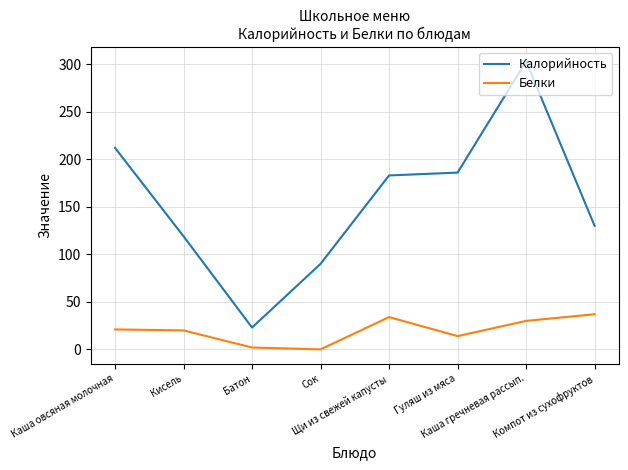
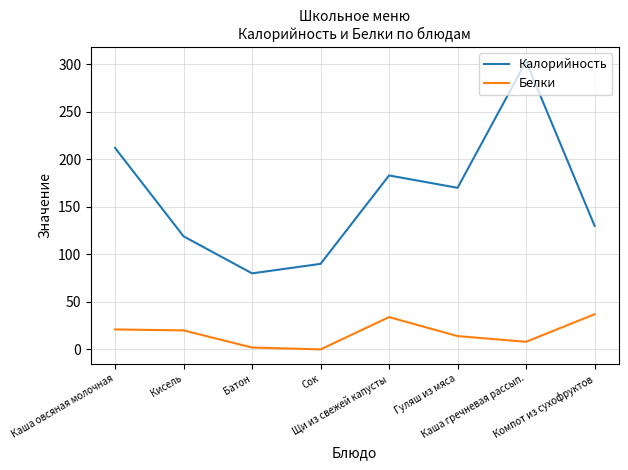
  {
    "Калорийность": {
      "Каша овсяная молочная": 210,
      "Кисель": 120,
-     "Батон": 20,
+     "Батон": 80,
      "Сок": 90,
      "Щи из свежей капусты": 180,
-     "Гуляш из мяса": 190,
+     "Гуляш из мяса": 170,
      "Компот из сухофруктов": 130
    },
    "Белки": {
      "Каша овсяная молочная": 20,
      "Кисель": 20,
      "Батон": 0,
      "Сок": 0,
      "Щи из свежей капусты": 30,
      "Гуляш из мяса": 10,
-     "Каша гречневая рассып.": 30,
+     "Каша гречневая рассып.": 10,
      "Компот из сухофруктов": 40
    }
  }
